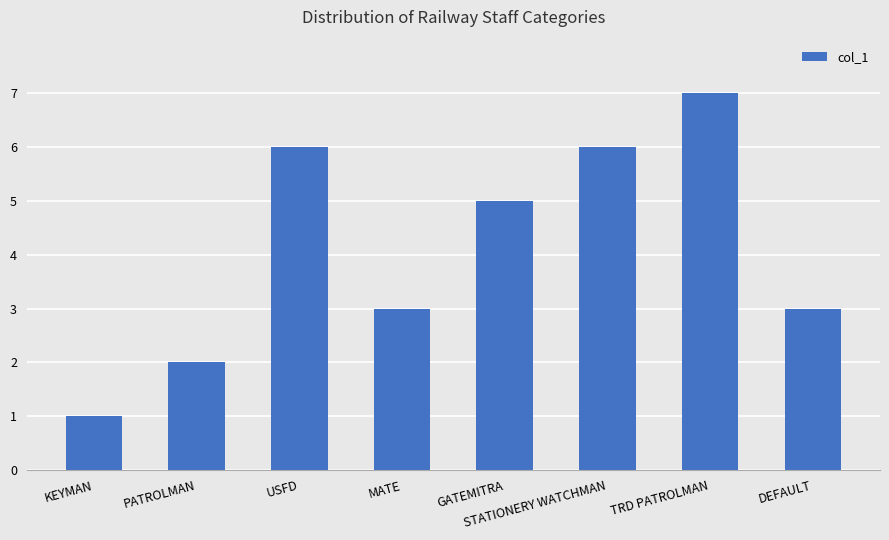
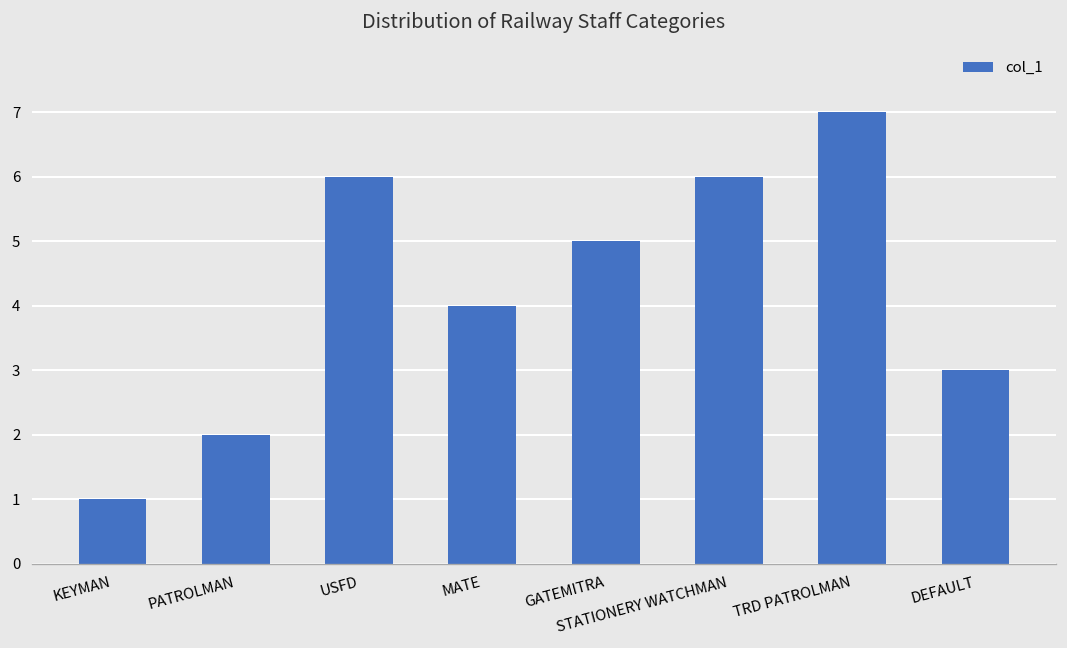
  {
    "KEYMAN": 1,
    "PATROLMAN": 2,
    "USFD": 6,
-   "MATE": 3,
+   "MATE": 4,
    "GATEMITRA": 5,
    "STATIONERY WATCHMAN": 6,
    "TRD PATROLMAN": 7,
    "DEFAULT": 3
  }
